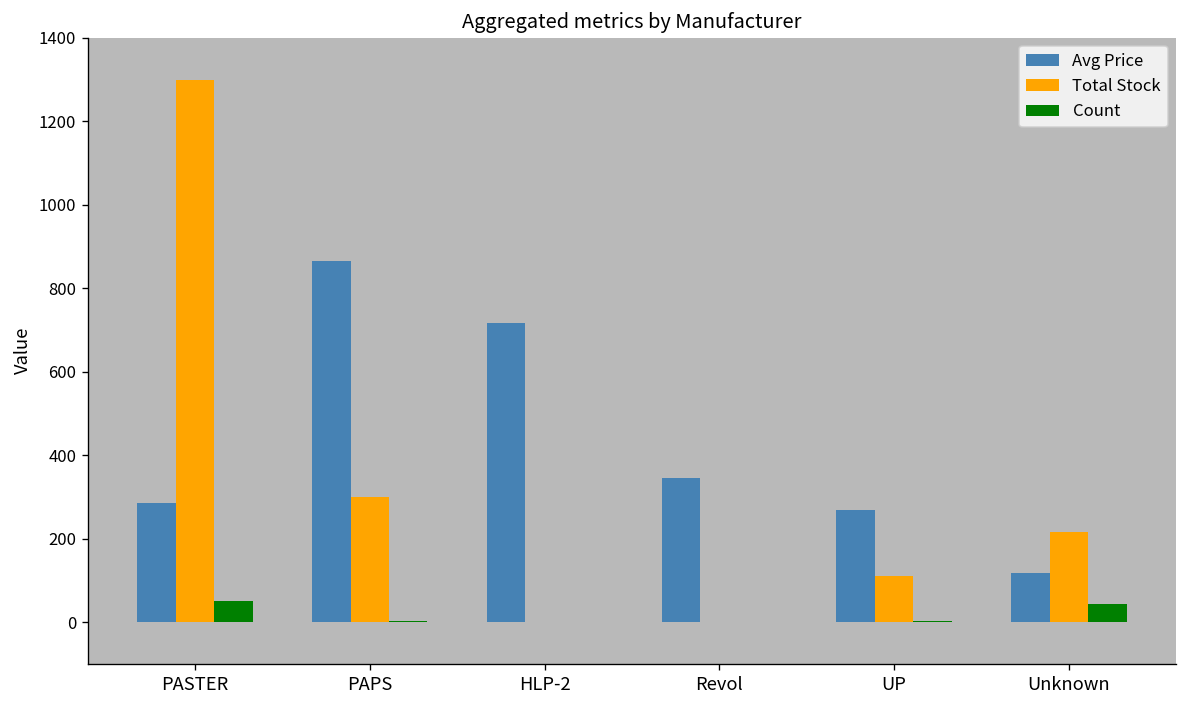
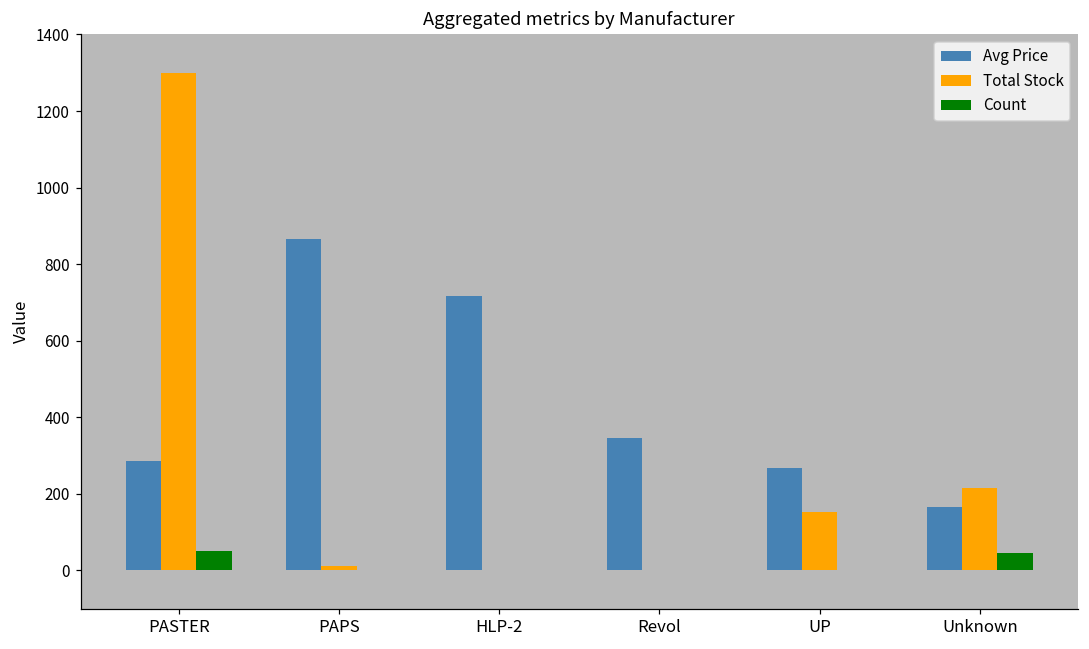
  {
    "Avg Price": {
      "PASTER": 290,
      "PAPS": 870,
      "HLP-2": 720,
      "Revol": 350,
      "UP": 270,
-     "Unknown": 120
+     "Unknown": 170
    },
    "Total Stock": {
      "PASTER": 1300,
-     "PAPS": 300,
+     "PAPS": 10,
      "HLP-2": 0,
      "Revol": 0,
-     "UP": 110,
+     "UP": 150,
      "Unknown": 220
    },
    "Count": {
      "PASTER": 50,
      "Unknown": 40
    }
  }
